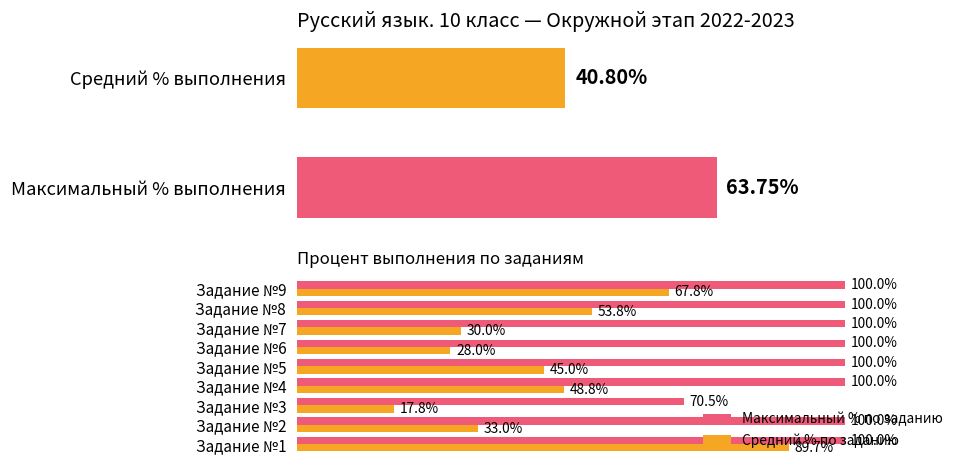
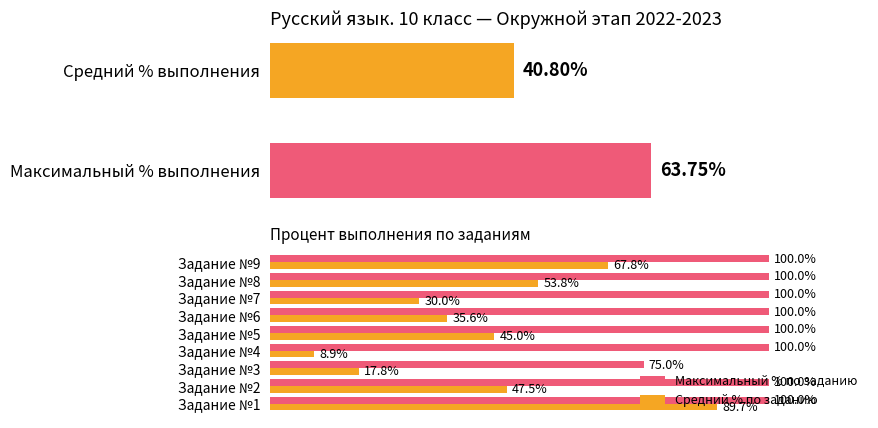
  {
    "Русский язык. 10 класс — Окружной этап 2022-2023": {
      "Средний % выполнения": "40.80%",
      "Максимальный % выполнения": "63.75%"
    },
    "Процент выполнения по заданиям": {
      "Максимальный % по заданию": {
        "Задание №9": "100.0%",
        "Задание №8": "100.0%",
        "Задание №7": "100.0%",
        "Задание №6": "100.0%",
        "Задание №5": "100.0%",
        "Задание №4": "100.0%",
-       "Задание №3": "70.5%",
+       "Задание №3": "75.0%",
        "Задание №2": "100.0%",
        "Задание №1": "100.0%"
      },
      "Средний % по заданию": {
        "Задание №9": "67.8%",
        "Задание №8": "53.8%",
        "Задание №7": "30.0%",
-       "Задание №6": "28.0%",
+       "Задание №6": "35.6%",
        "Задание №5": "45.0%",
-       "Задание №4": "48.8%",
+       "Задание №4": "8.9%",
        "Задание №3": "17.8%",
-       "Задание №2": "33.0%",
+       "Задание №2": "47.5%",
        "Задание №1": "89.7%"
      }
    }
  }
